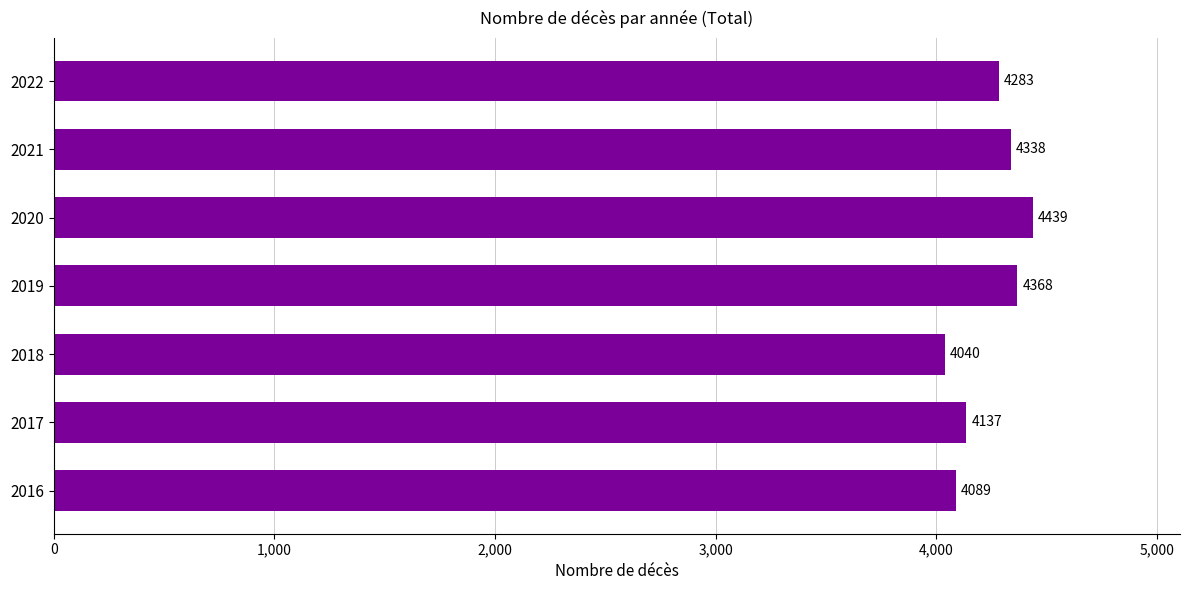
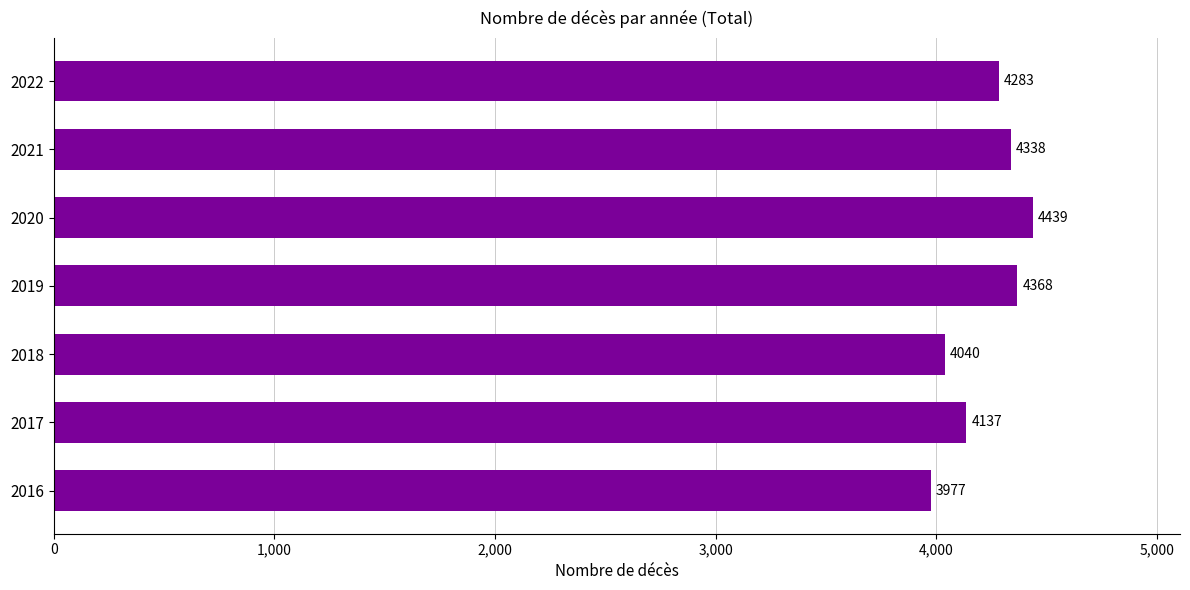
  {
    "2022": 4283,
    "2021": 4338,
    "2020": 4439,
    "2019": 4368,
    "2018": 4040,
    "2017": 4137,
-   "2016": 4089
+   "2016": 3977
  }
